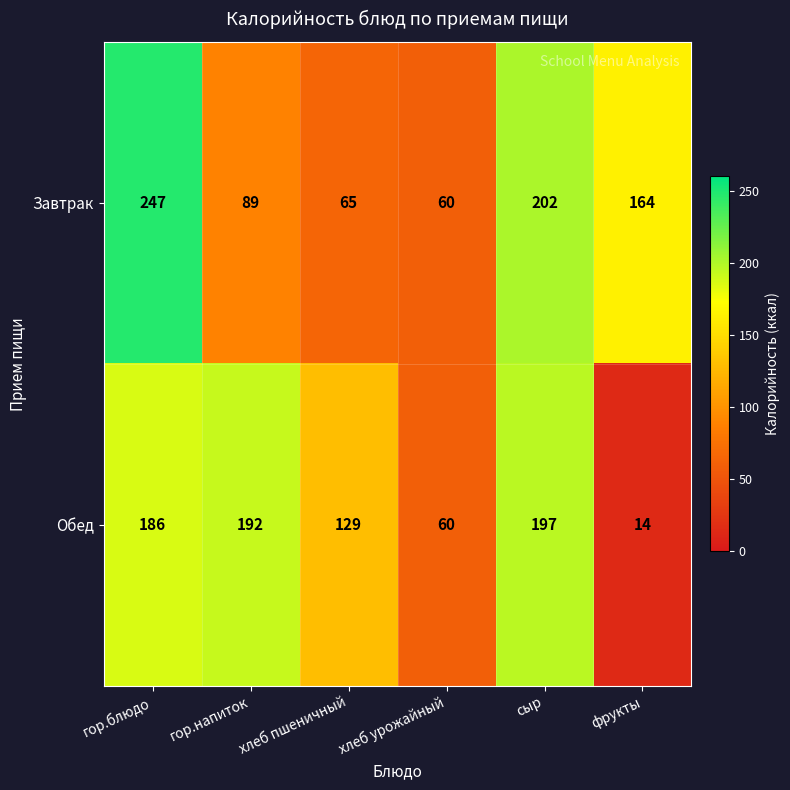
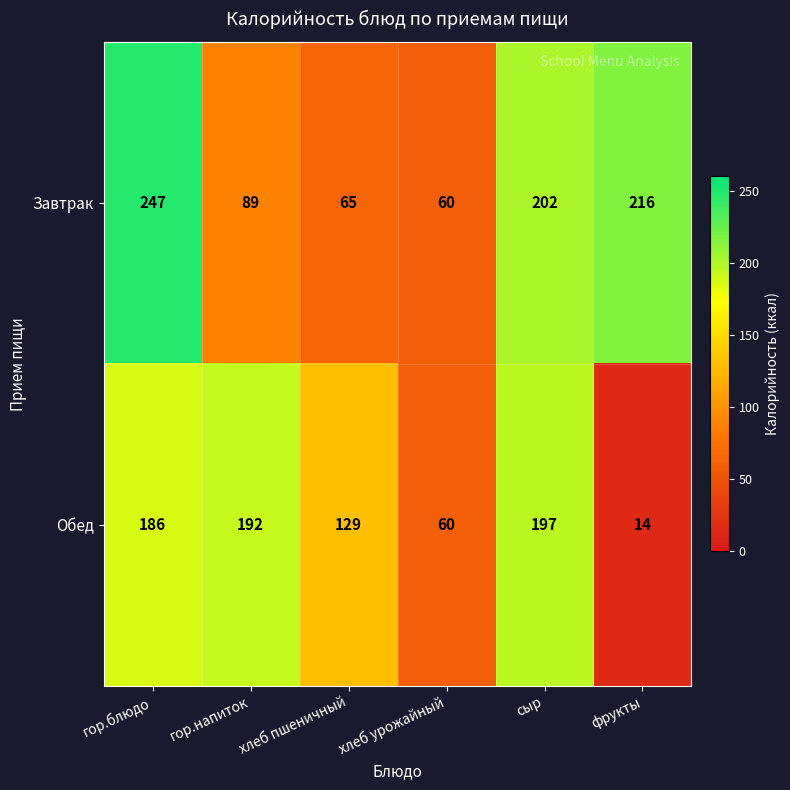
  {
    "Завтрак": {
      "гор.блюдо": 247,
      "гор.напиток": 89,
      "хлеб пшеничный": 65,
      "хлеб урожайный": 60,
      "сыр": 202,
-     "фрукты": 164
+     "фрукты": 216
    },
    "Обед": {
      "гор.блюдо": 186,
      "гор.напиток": 192,
      "хлеб пшеничный": 129,
      "хлеб урожайный": 60,
      "сыр": 197,
      "фрукты": 14
    }
  }
